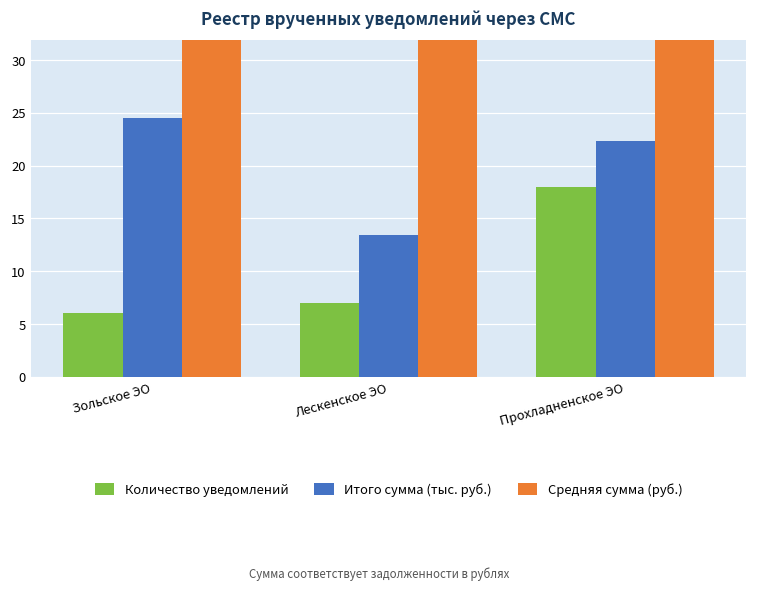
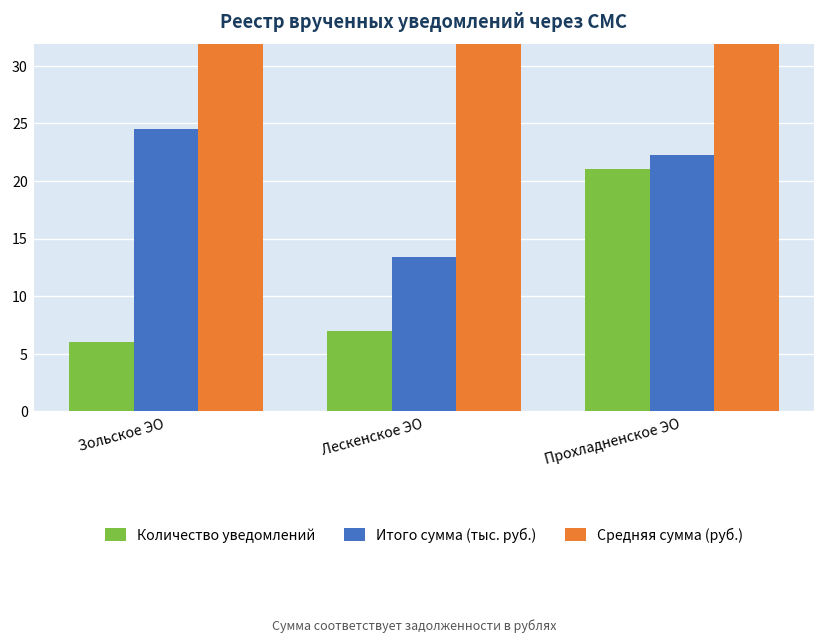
  {
    "Количество уведомлений": {
      "Зольское ЭО": 6,
      "Лескенское ЭО": 7,
-     "Прохладненское ЭО": 18
+     "Прохладненское ЭО": 21
    },
    "Итого сумма (тыс. руб.)": {
      "Зольское ЭО": 25,
      "Лескенское ЭО": 13,
      "Прохладненское ЭО": 22
    }
  }
